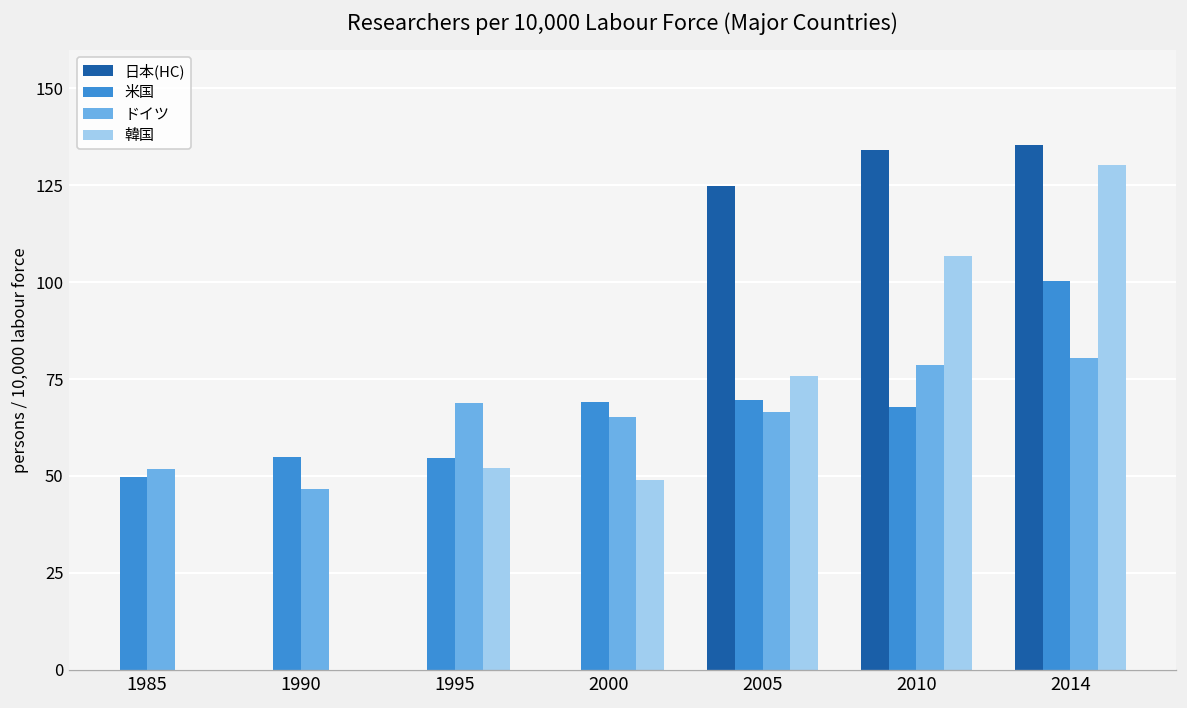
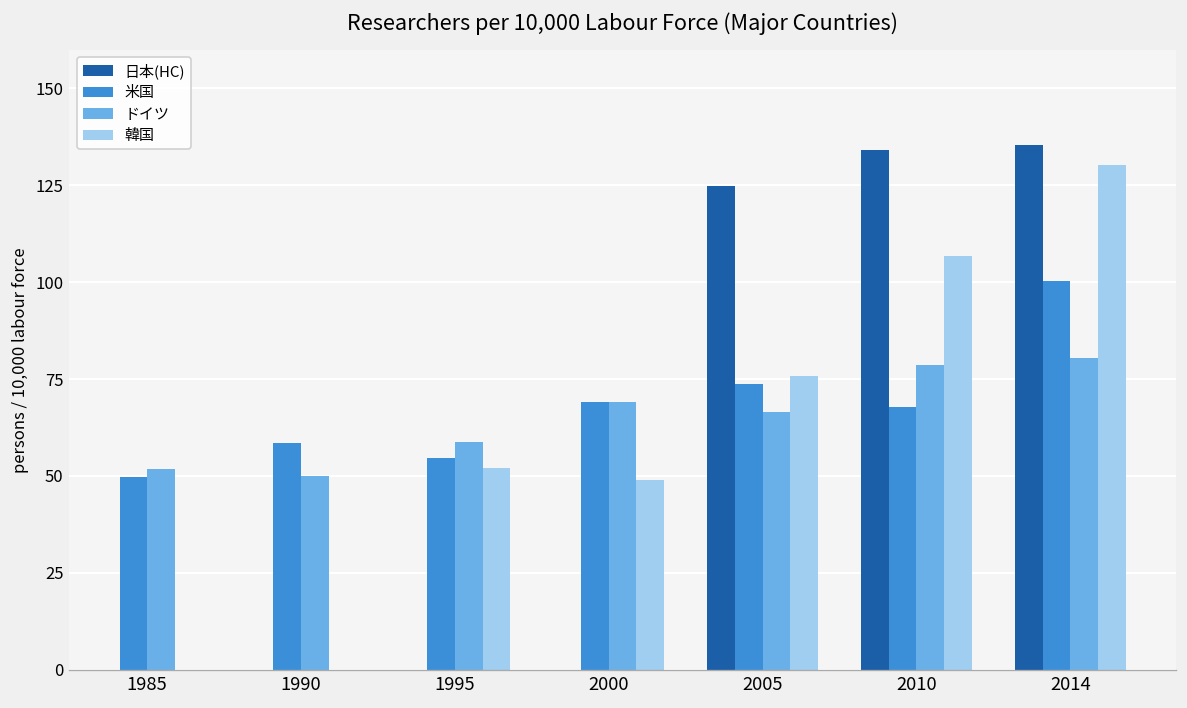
  {
    "米国": {
      "1985": 50,
-     "1990": 55,
+     "1990": 58,
      "1995": 55,
      "2000": 69,
-     "2005": 70,
+     "2005": 74,
      "2010": 68,
      "2014": 100
    },
    "ドイツ": {
      "1985": 52,
-     "1990": 47,
-     "1995": 69,
-     "2000": 65,
+     "1990": 50,
+     "1995": 59,
+     "2000": 69,
      "2005": 66,
      "2010": 79,
      "2014": 81
    }
  }
